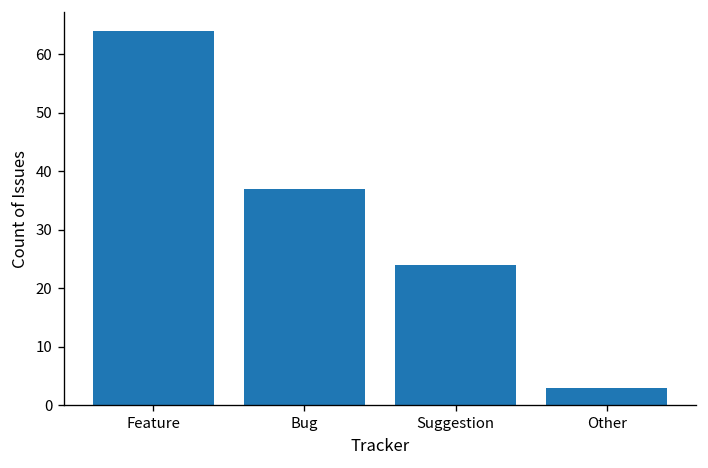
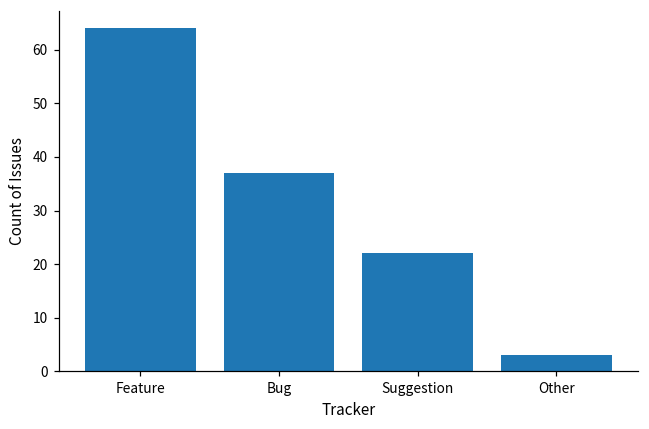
  {
    "Feature": 64,
    "Bug": 37,
-   "Suggestion": 24,
+   "Suggestion": 22,
    "Other": 3
  }
